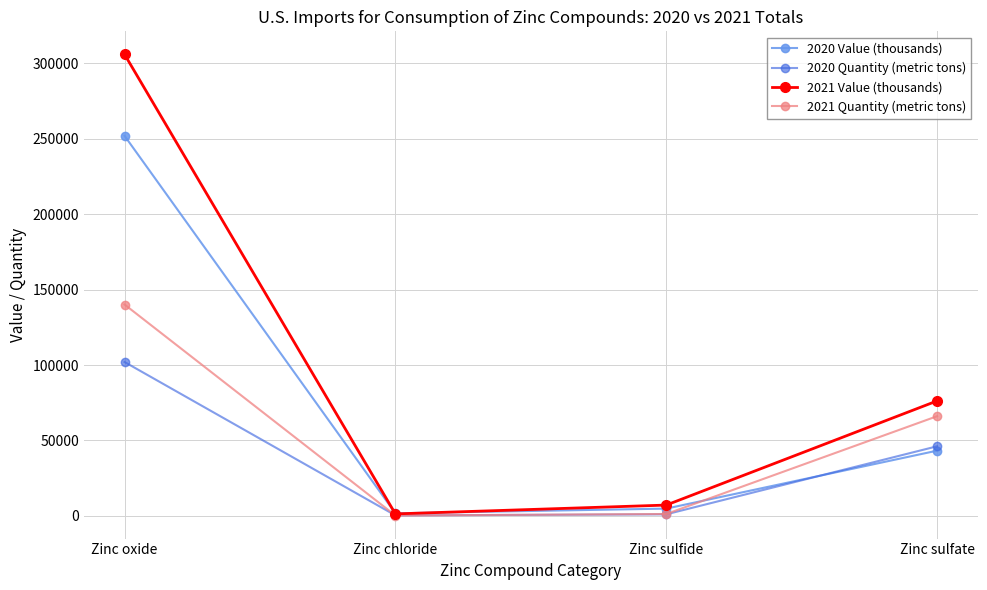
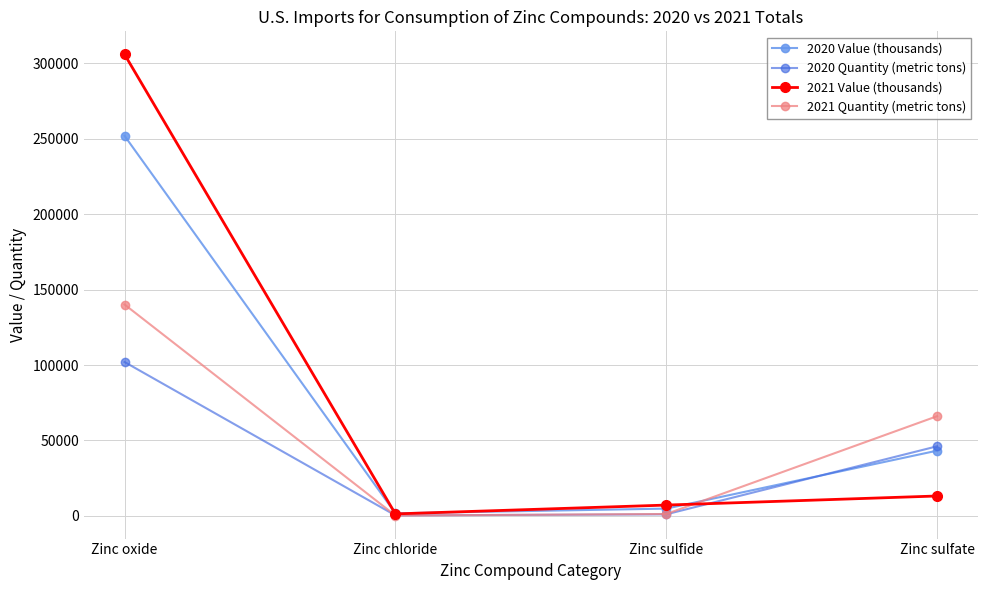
  {
    "2021 Value (thousands)": {
      "Zinc oxide": 306000,
      "Zinc sulfide": 7000,
-     "Zinc sulfate": 76000
+     "Zinc sulfate": 13000
    },
    "2021 Quantity (metric tons)": {
      "Zinc oxide": 140000,
      "Zinc sulfate": 66000
    }
  }
